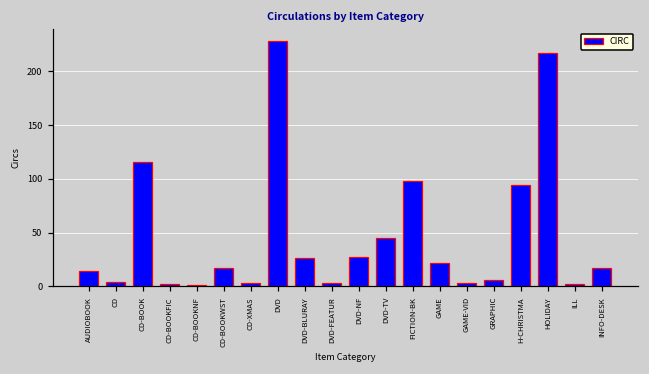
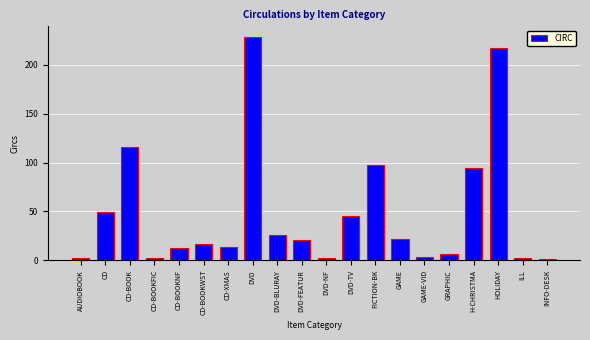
  {
-   "AUDIOBOOK": 10,
-   "CD": 0,
+   "AUDIOBOOK": 0,
+   "CD": 50,
    "CD-BOOK": 120,
-   "CD-BOOKNF": 0,
+   "CD-BOOKNF": 10,
    "CD-BOOKWST": 20,
-   "CD-XMAS": 0,
+   "CD-XMAS": 10,
    "DVD": 230,
    "DVD-BLURAY": 30,
-   "DVD-FEATUR": 0,
-   "DVD-NF": 30,
+   "DVD-FEATUR": 20,
+   "DVD-NF": 0,
    "DVD-TV": 50,
    "FICTION-BK": 100,
    "GAME": 20,
    "GAME-VID": 0,
    "GRAPHIC": 10,
    "H-CHRISTMA": 90,
    "HOLIDAY": 220,
-   "INFO-DESK": 20
+   "INFO-DESK": 0
  }
